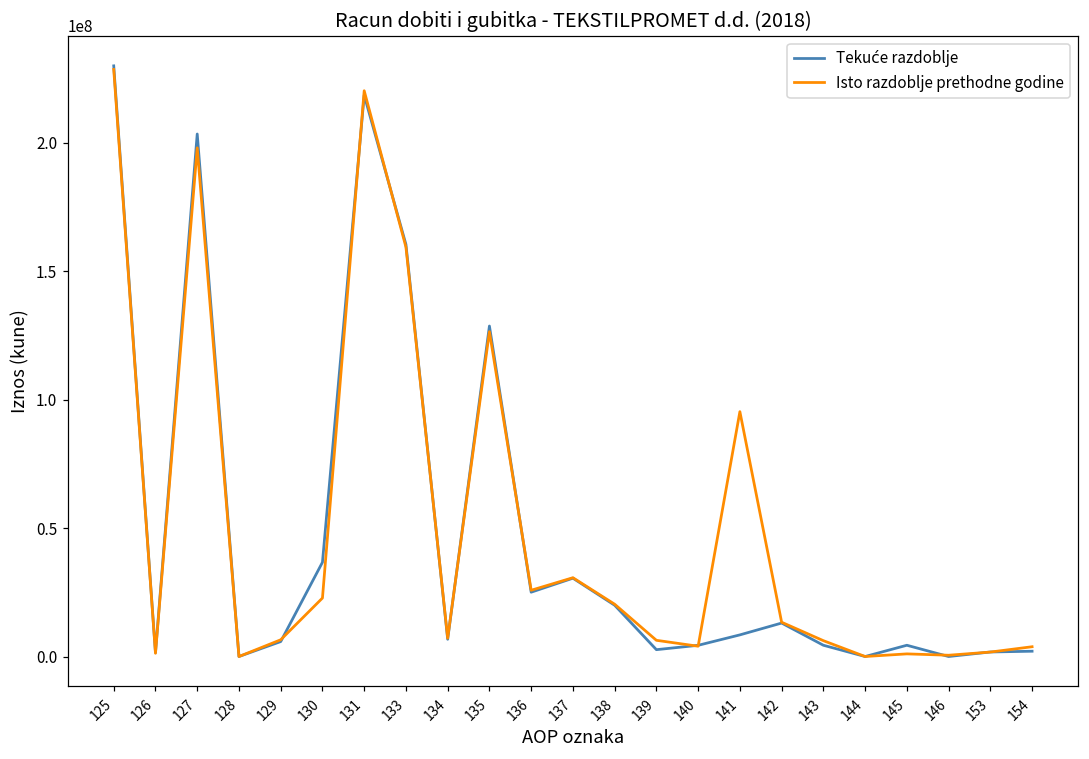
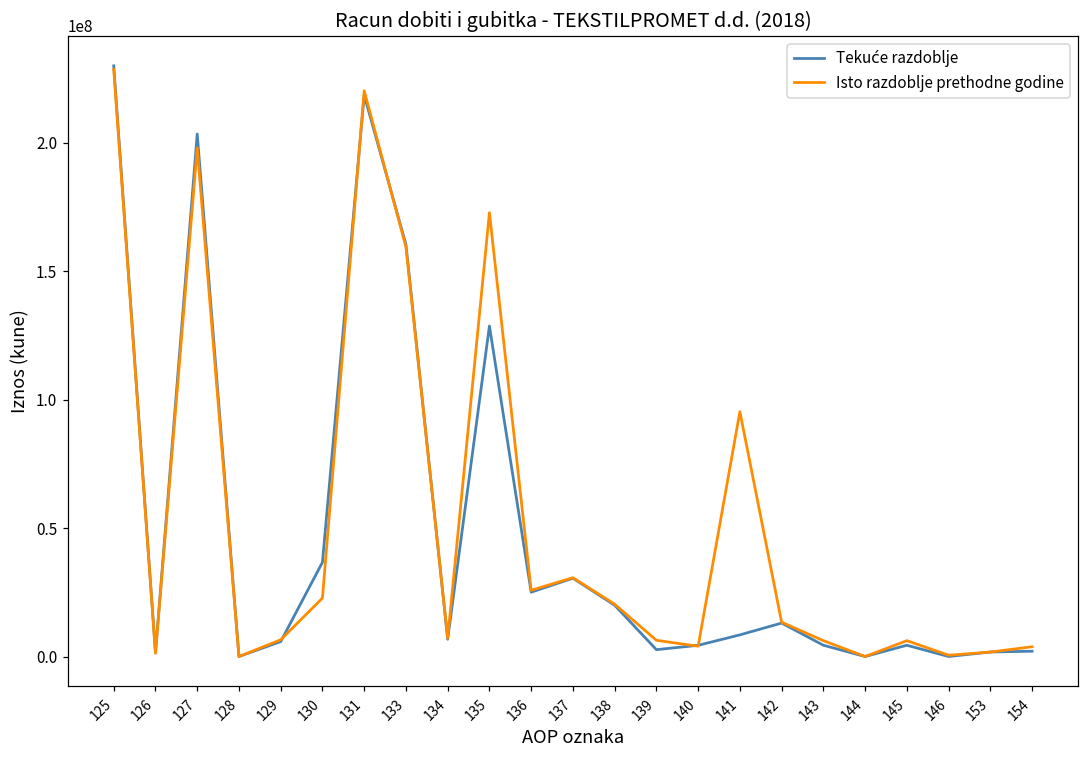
  {
    "Tekuće razdoblje": {
      "125": 230000000,
      "127": 203000000,
      "130": 37000000,
      "131": 218000000,
      "135": 129000000,
      "139": 3000000,
      "141": 8000000,
      "143": 4000000,
      "145": 4000000,
      "154": 2000000
    },
    "Isto razdoblje prethodne godine": {
      "125": 229000000,
      "127": 198000000,
      "130": 23000000,
      "131": 220000000,
-     "135": 126000000,
+     "135": 173000000,
      "139": 6000000,
      "141": 95000000,
      "143": 6000000,
-     "145": 1000000,
+     "145": 6000000,
      "154": 4000000
    }
  }
